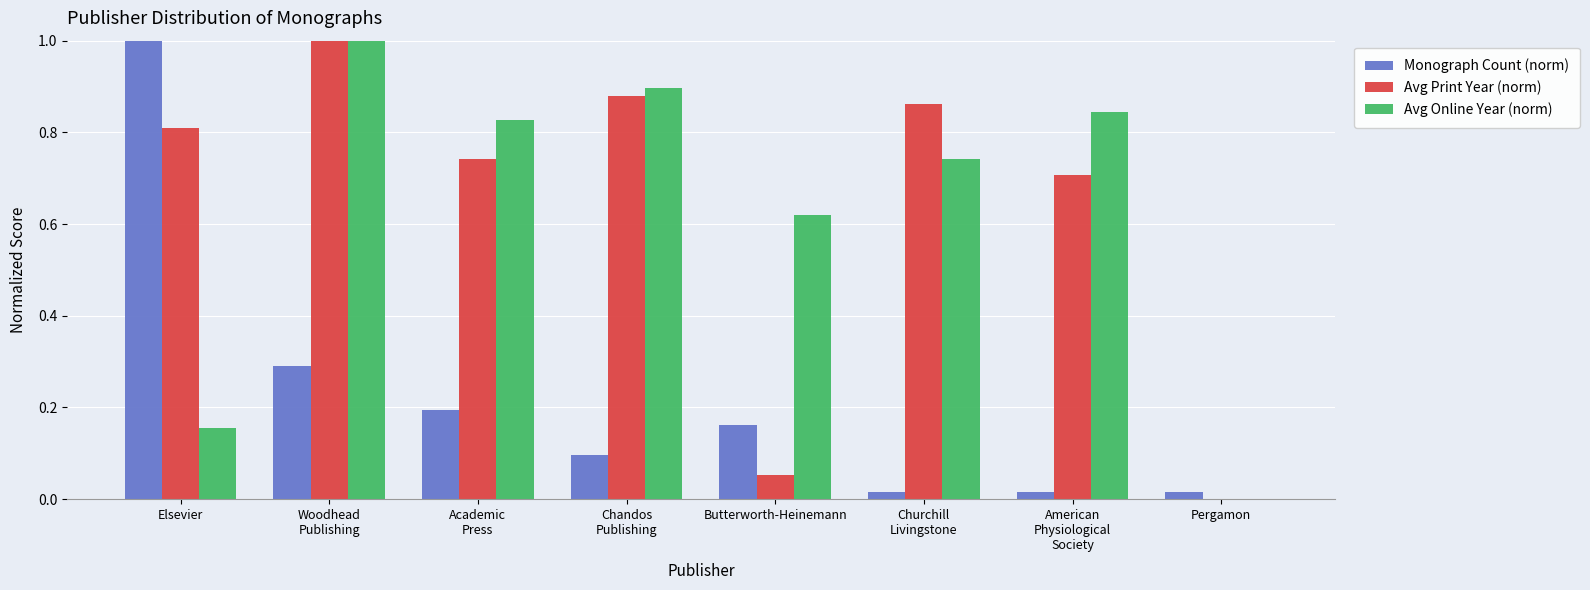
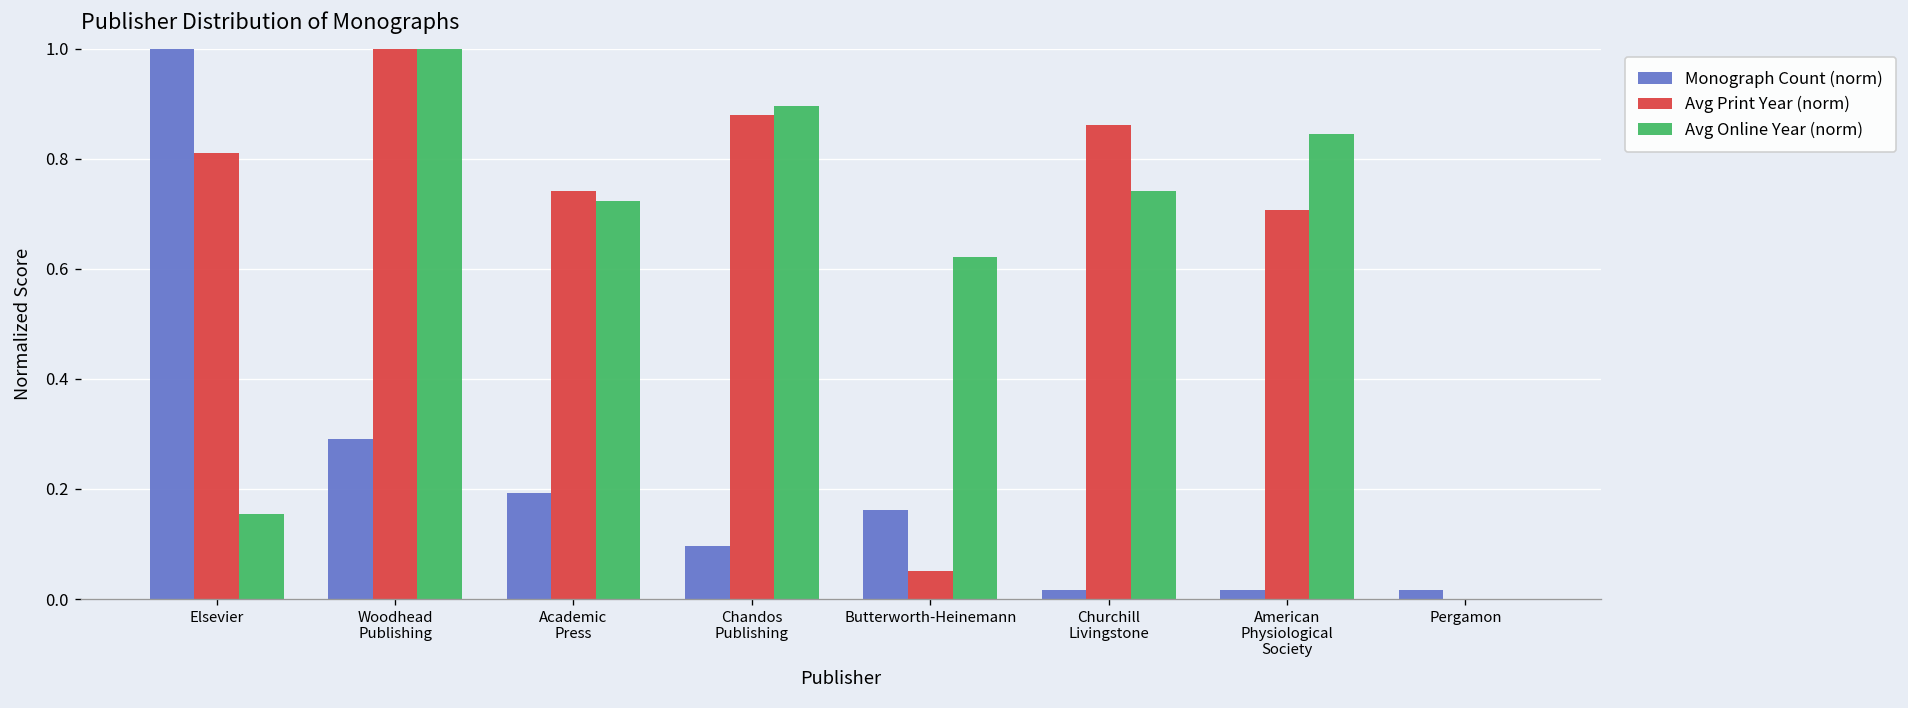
  {
    "Monograph Count (norm)": {
      "Elsevier": 1.00,
      "Woodhead Publishing": 0.29,
      "Academic Press": 0.19,
      "Chandos Publishing": 0.10,
      "Butterworth-Heinemann": 0.16,
      "Churchill Livingstone": 0.02,
      "American Physiological Society": 0.02,
      "Pergamon": 0.02
    },
    "Avg Print Year (norm)": {
      "Elsevier": 0.81,
      "Woodhead Publishing": 1.00,
      "Academic Press": 0.74,
      "Chandos Publishing": 0.88,
      "Butterworth-Heinemann": 0.05,
      "Churchill Livingstone": 0.86,
      "American Physiological Society": 0.71,
      "Pergamon": 0.00
    },
    "Avg Online Year (norm)": {
      "Elsevier": 0.16,
      "Woodhead Publishing": 1.00,
-     "Academic Press": 0.83,
+     "Academic Press": 0.72,
      "Chandos Publishing": 0.90,
      "Butterworth-Heinemann": 0.62,
      "Churchill Livingstone": 0.74,
      "American Physiological Society": 0.84,
      "Pergamon": 0.00
    }
  }
